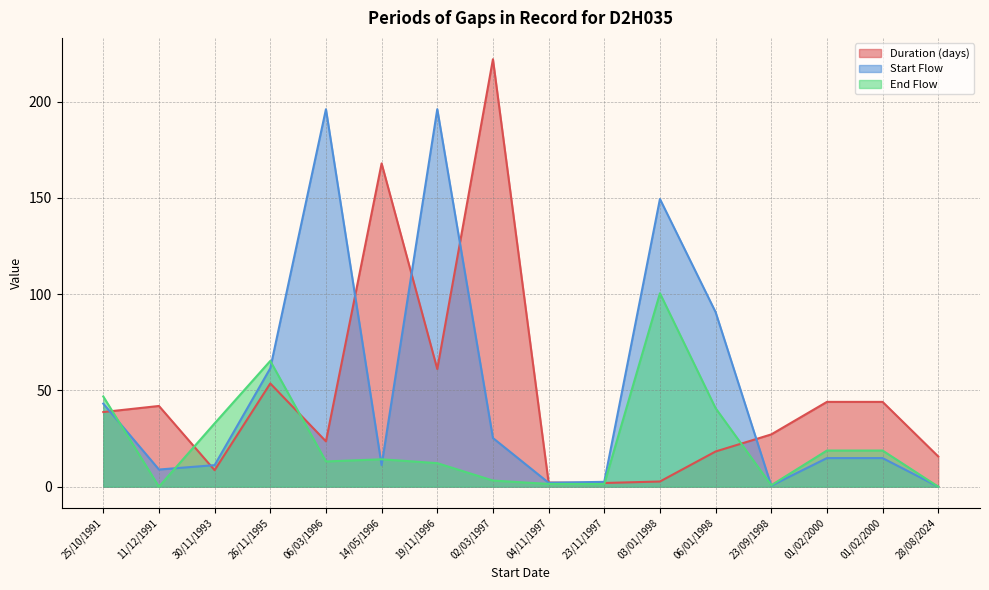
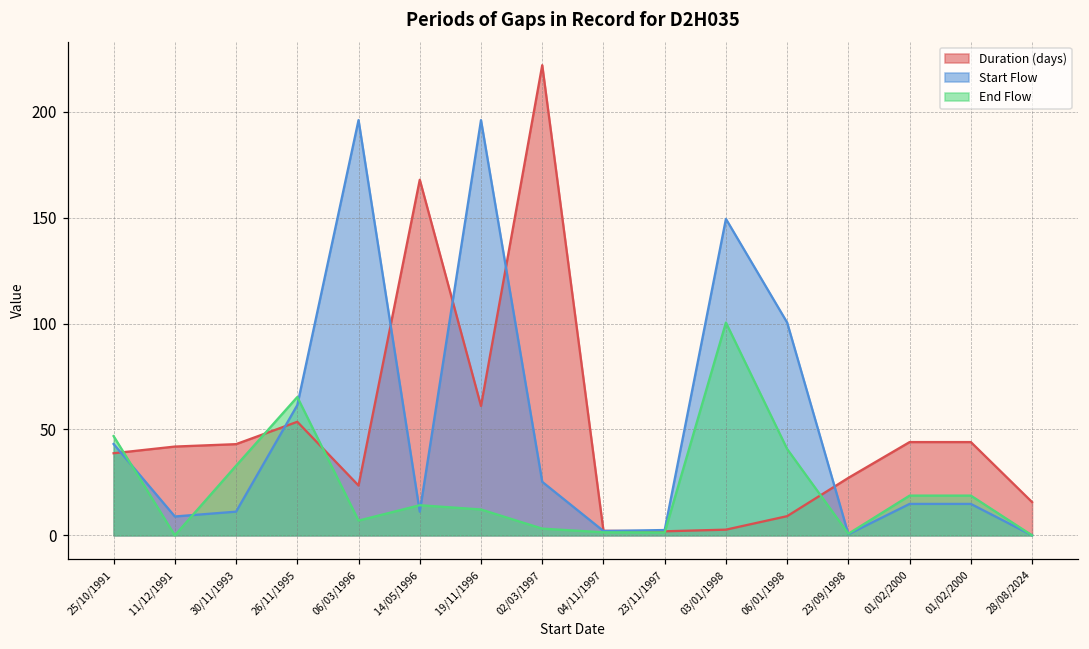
  {
    "Duration (days)": {
      "25/10/1991": 39,
      "11/12/1991": 42,
-     "30/11/1993": 9,
+     "30/11/1993": 43,
      "26/11/1995": 54,
      "06/03/1996": 24,
      "14/05/1996": 168,
      "19/11/1996": 61,
      "02/03/1997": 222,
      "03/01/1998": 3,
-     "06/01/1998": 18,
+     "06/01/1998": 9,
      "23/09/1998": 27,
      "28/08/2024": 16
    },
    "Start Flow": {
      "25/10/1991": 43,
      "11/12/1991": 9,
      "30/11/1993": 11,
      "26/11/1995": 62,
      "06/03/1996": 196,
      "14/05/1996": 11,
      "19/11/1996": 196,
      "02/03/1997": 25,
      "03/01/1998": 149,
-     "06/01/1998": 91
+     "06/01/1998": 101
    },
    "End Flow": {
      "25/10/1991": 47,
      "11/12/1991": 0,
      "30/11/1993": 33,
      "26/11/1995": 65,
-     "06/03/1996": 13,
+     "06/03/1996": 7,
      "14/05/1996": 14,
      "19/11/1996": 12,
      "02/03/1997": 3,
      "03/01/1998": 101,
      "06/01/1998": 41
    }
  }
